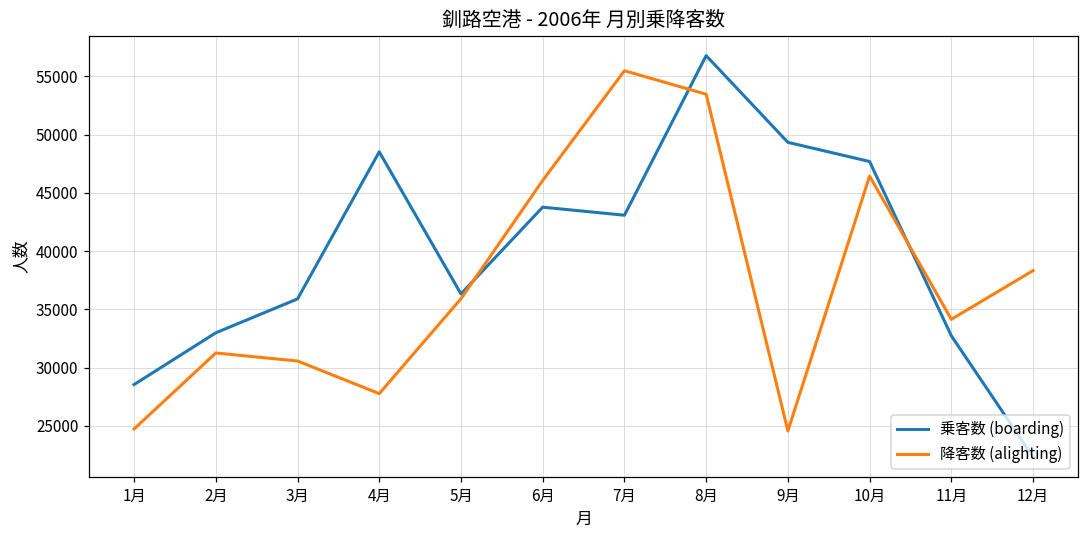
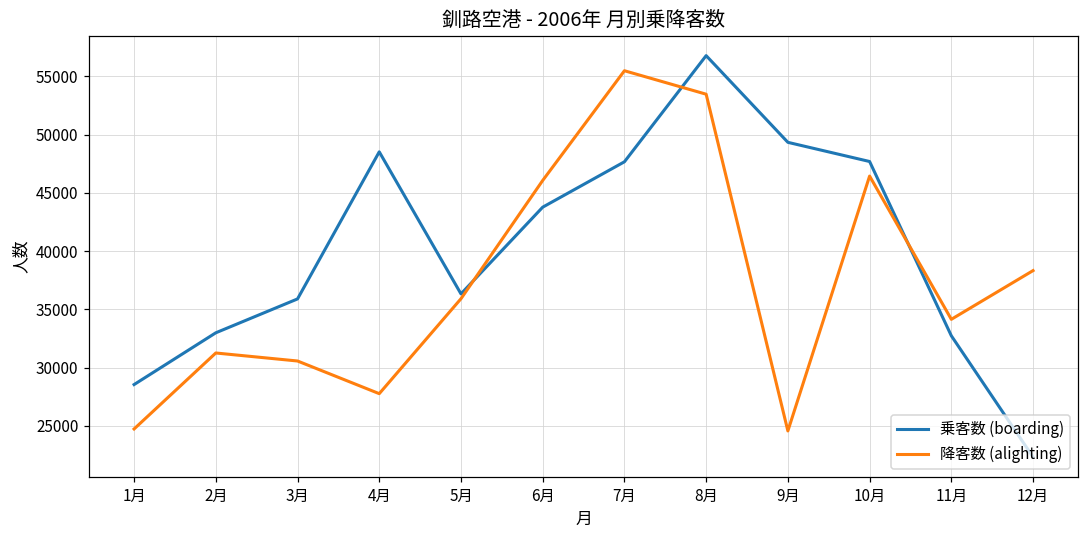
  {
    "乗客数 (boarding)": {
      "1月": 28500,
      "2月": 33000,
      "3月": 35900,
      "4月": 48500,
      "5月": 36300,
      "6月": 43800,
-     "7月": 43100,
+     "7月": 47700,
      "8月": 56800,
      "9月": 49300,
      "10月": 47700,
      "11月": 32700
    },
    "降客数 (alighting)": {
      "1月": 24700,
      "2月": 31200,
      "3月": 30600,
      "4月": 27800,
      "5月": 35900,
      "6月": 46100,
      "7月": 55500,
      "8月": 53500,
      "9月": 24600,
      "10月": 46400,
      "11月": 34100,
      "12月": 38300
    }
  }
